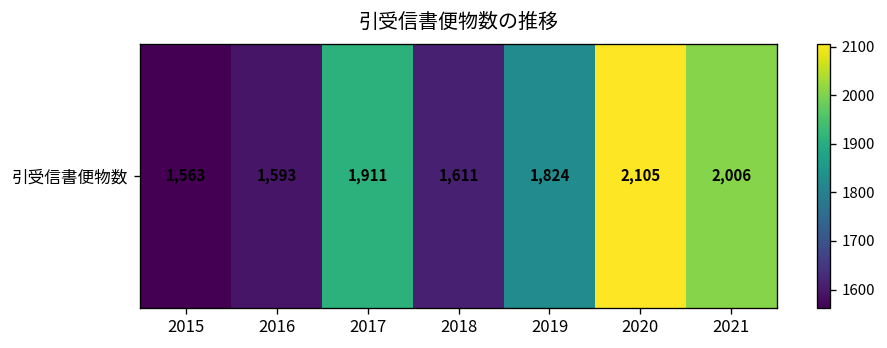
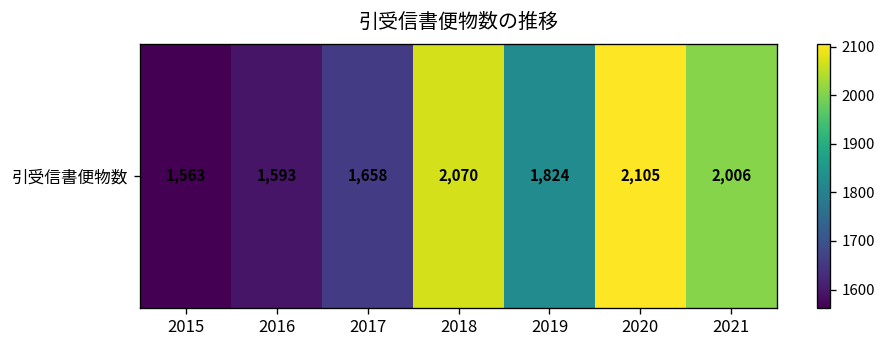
  {
    "引受信書便物数": {
      "2015": "1,563",
      "2016": "1,593",
-     "2017": "1,911",
-     "2018": "1,611",
+     "2017": "1,658",
+     "2018": "2,070",
      "2019": "1,824",
      "2020": "2,105",
      "2021": "2,006"
    }
  }
